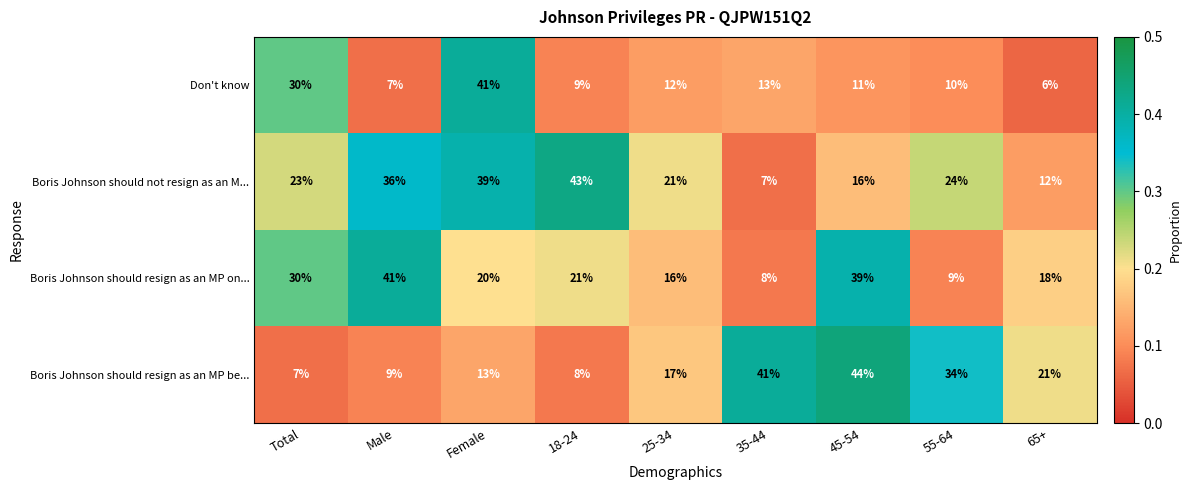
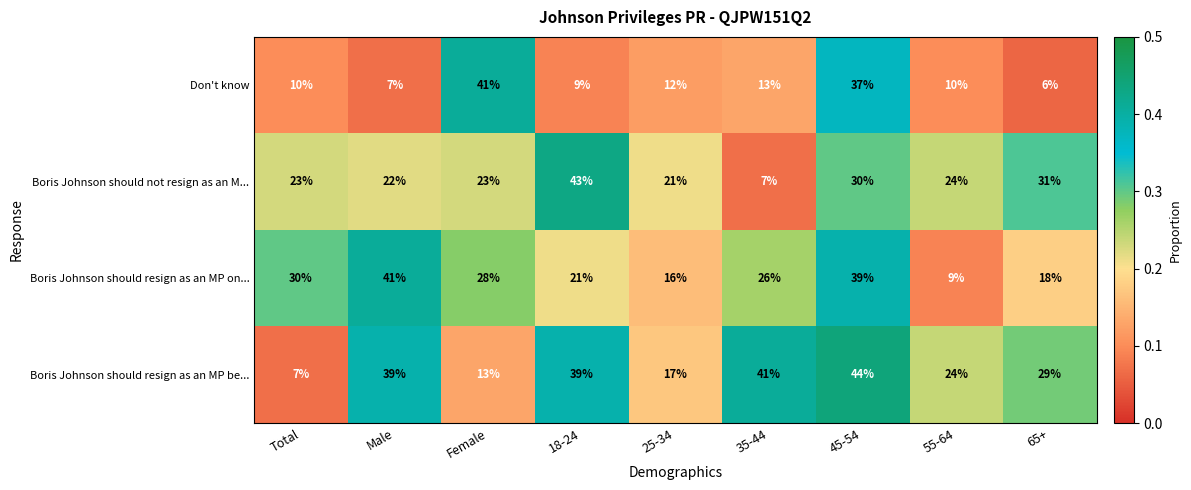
  {
    "Don't know": {
-     "Total": "30%",
+     "Total": "10%",
      "Male": "7%",
      "Female": "41%",
      "18-24": "9%",
      "25-34": "12%",
      "35-44": "13%",
-     "45-54": "11%",
+     "45-54": "37%",
      "55-64": "10%",
      "65+": "6%"
    },
    "Boris Johnson should not resign as an M...": {
      "Total": "23%",
-     "Male": "36%",
-     "Female": "39%",
+     "Male": "22%",
+     "Female": "23%",
      "18-24": "43%",
      "25-34": "21%",
      "35-44": "7%",
-     "45-54": "16%",
+     "45-54": "30%",
      "55-64": "24%",
-     "65+": "12%"
+     "65+": "31%"
    },
    "Boris Johnson should resign as an MP on...": {
      "Total": "30%",
      "Male": "41%",
-     "Female": "20%",
+     "Female": "28%",
      "18-24": "21%",
      "25-34": "16%",
-     "35-44": "8%",
+     "35-44": "26%",
      "45-54": "39%",
      "55-64": "9%",
      "65+": "18%"
    },
    "Boris Johnson should resign as an MP be...": {
      "Total": "7%",
-     "Male": "9%",
+     "Male": "39%",
      "Female": "13%",
-     "18-24": "8%",
+     "18-24": "39%",
      "25-34": "17%",
      "35-44": "41%",
      "45-54": "44%",
-     "55-64": "34%",
-     "65+": "21%"
+     "55-64": "24%",
+     "65+": "29%"
    }
  }
